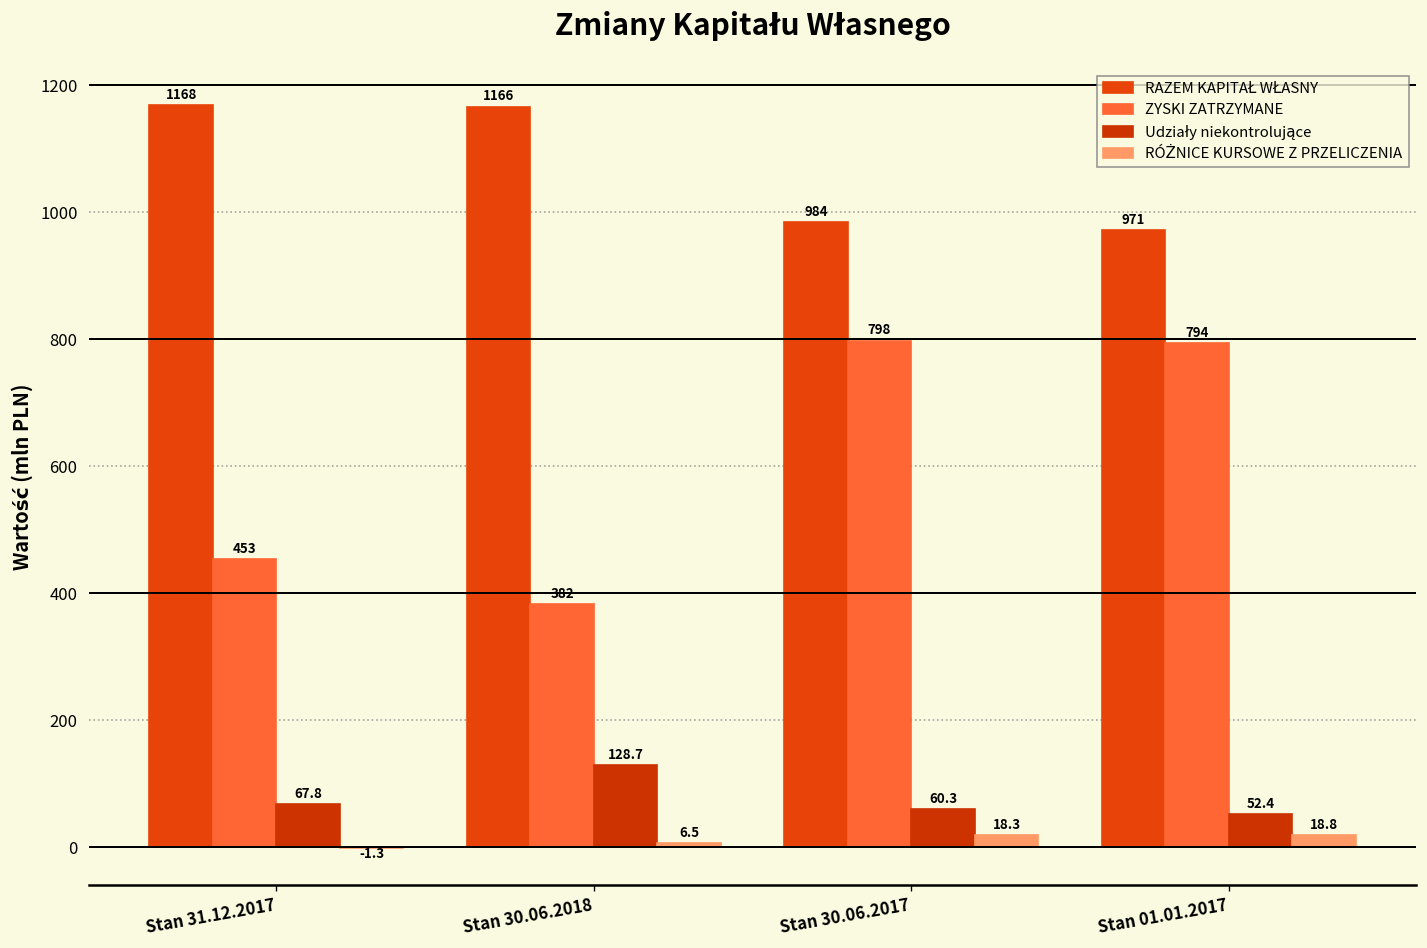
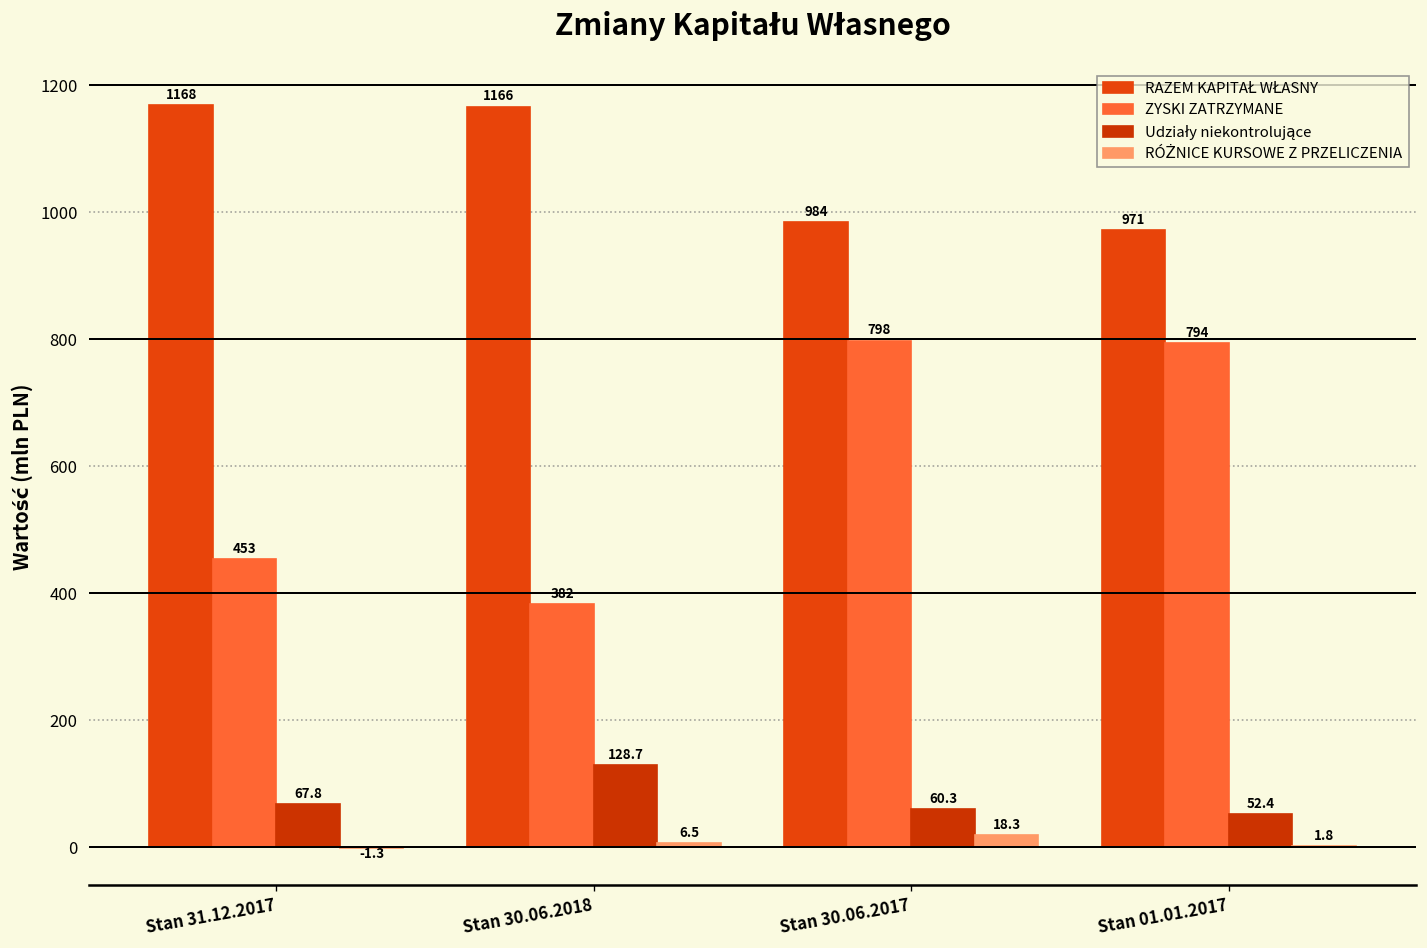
  {
    "RÓŻNICE KURSOWE Z PRZELICZENIA": {
      "Stan 31.12.2017": -1.3,
      "Stan 30.06.2018": 6.5,
      "Stan 30.06.2017": 18.3,
-     "Stan 01.01.2017": 18.8
+     "Stan 01.01.2017": 1.8
    }
  }
